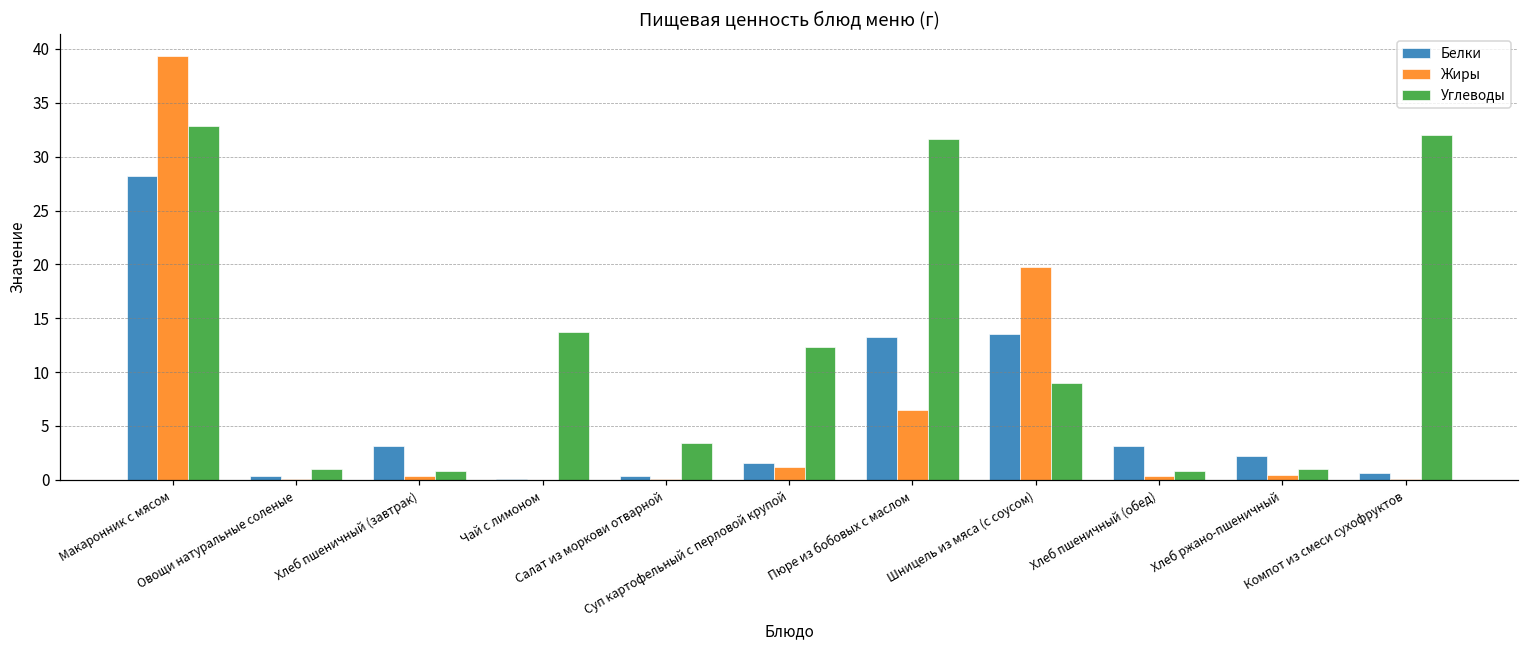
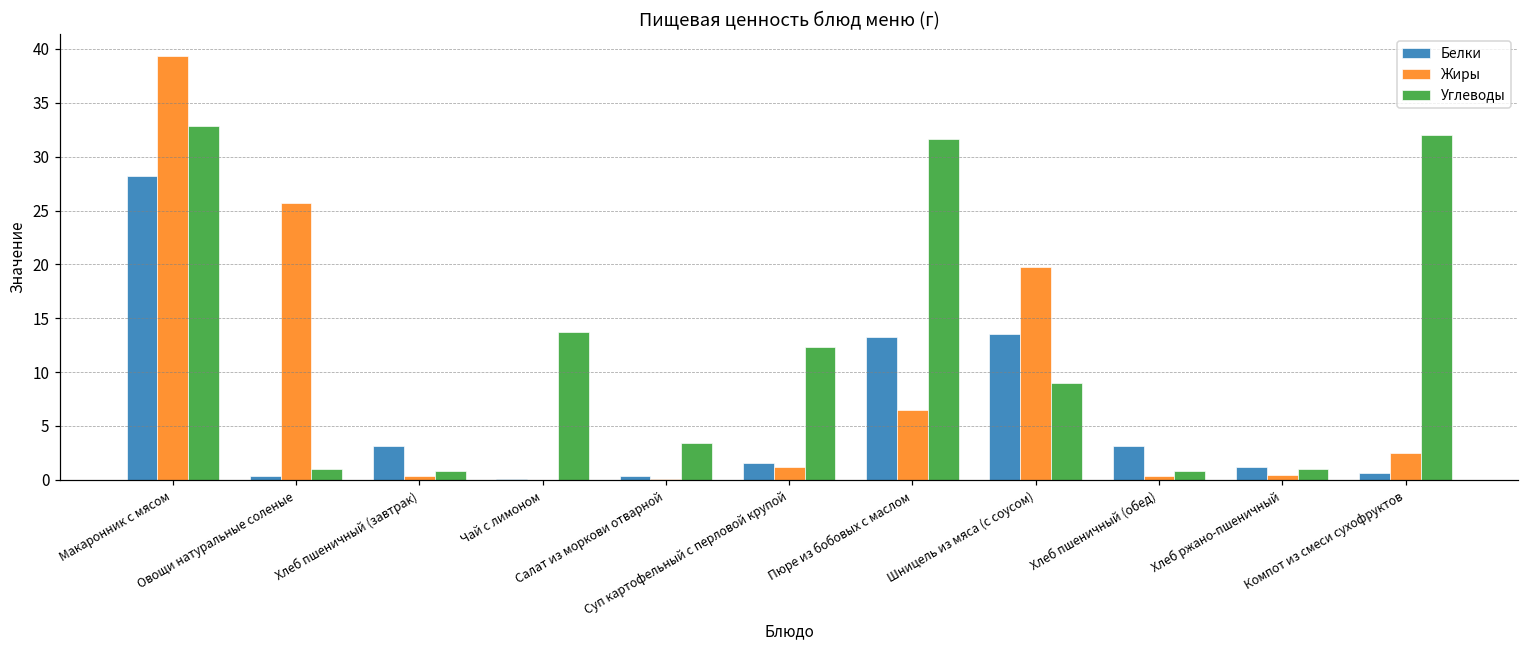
  {
    "Белки": {
      "Макаронник с мясом": 28,
      "Овощи натуральные соленые": 0,
      "Хлеб пшеничный (завтрак)": 3,
      "Салат из моркови отварной": 0,
      "Суп картофельный с перловой крупой": 2,
      "Пюре из бобовых с маслом": 13,
      "Шницель из мяса (с соусом)": 14,
      "Хлеб пшеничный (обед)": 3,
-     "Хлеб ржано-пшеничный": 2,
+     "Хлеб ржано-пшеничный": 1,
      "Компот из смеси сухофруктов": 1
    },
    "Жиры": {
      "Макаронник с мясом": 39,
-     "Овощи натуральные соленые": 0,
+     "Овощи натуральные соленые": 26,
      "Хлеб пшеничный (завтрак)": 0,
      "Суп картофельный с перловой крупой": 1,
      "Пюре из бобовых с маслом": 7,
      "Шницель из мяса (с соусом)": 20,
      "Хлеб пшеничный (обед)": 0,
      "Хлеб ржано-пшеничный": 0,
-     "Компот из смеси сухофруктов": 0
+     "Компот из смеси сухофруктов": 3
    },
    "Углеводы": {
      "Макаронник с мясом": 33,
      "Овощи натуральные соленые": 1,
      "Хлеб пшеничный (завтрак)": 1,
      "Чай с лимоном": 14,
      "Салат из моркови отварной": 3,
      "Суп картофельный с перловой крупой": 12,
      "Пюре из бобовых с маслом": 32,
      "Шницель из мяса (с соусом)": 9,
      "Хлеб пшеничный (обед)": 1,
      "Хлеб ржано-пшеничный": 1,
      "Компот из смеси сухофруктов": 32
    }
  }
